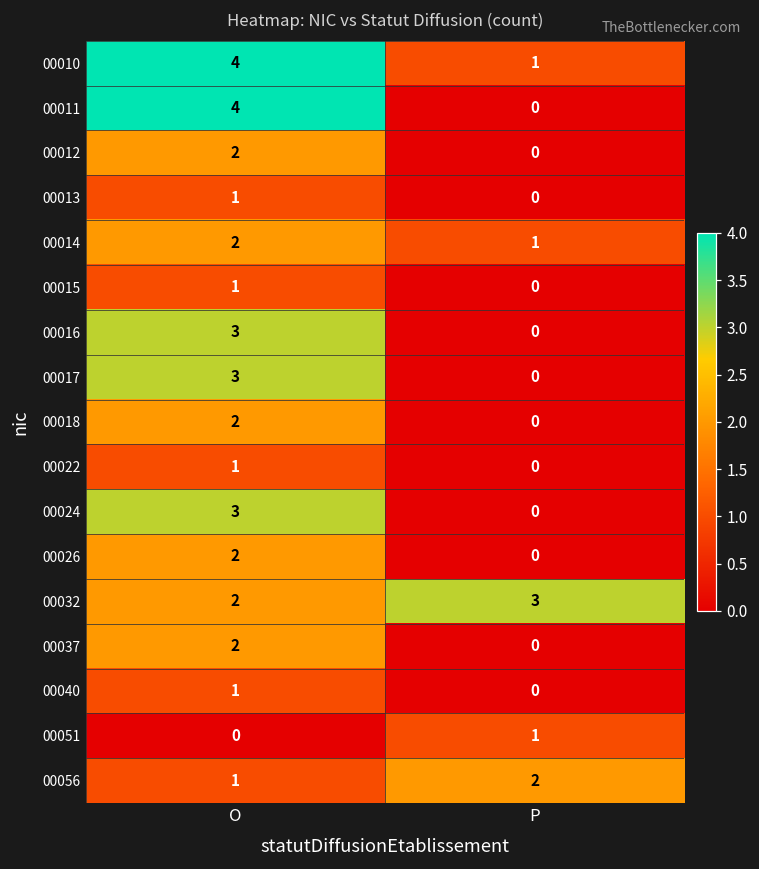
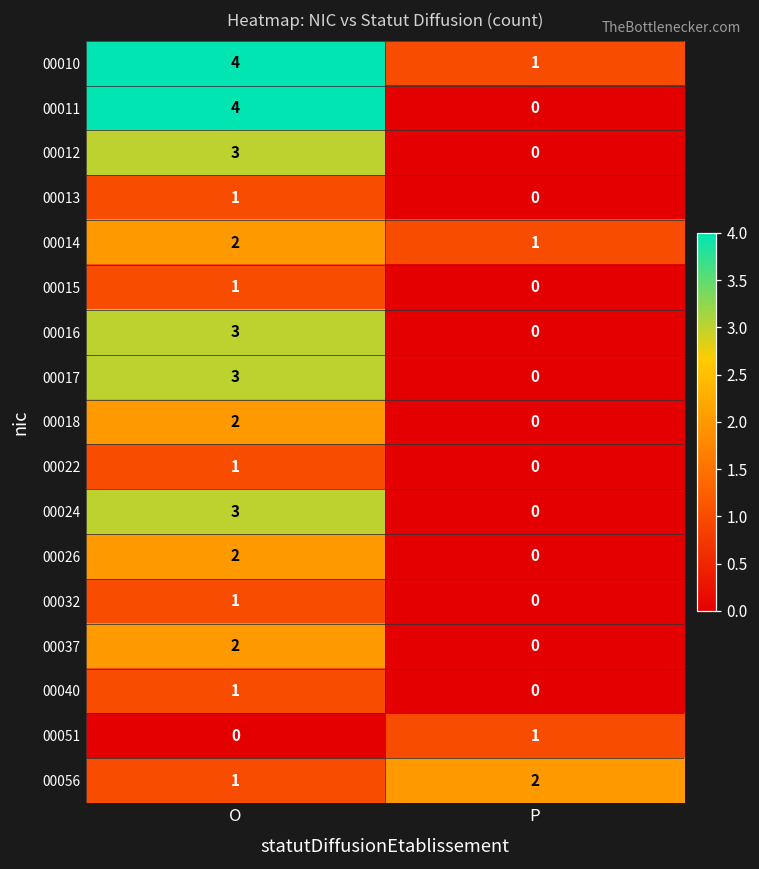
  {
    "00010": {
      "O": 4,
      "P": 1
    },
    "00011": {
      "O": 4,
      "P": 0
    },
    "00012": {
-     "O": 2,
+     "O": 3,
      "P": 0
    },
    "00013": {
      "O": 1,
      "P": 0
    },
    "00014": {
      "O": 2,
      "P": 1
    },
    "00015": {
      "O": 1,
      "P": 0
    },
    "00016": {
      "O": 3,
      "P": 0
    },
    "00017": {
      "O": 3,
      "P": 0
    },
    "00018": {
      "O": 2,
      "P": 0
    },
    "00022": {
      "O": 1,
      "P": 0
    },
    "00024": {
      "O": 3,
      "P": 0
    },
    "00026": {
      "O": 2,
      "P": 0
    },
    "00032": {
-     "O": 2,
-     "P": 3
+     "O": 1,
+     "P": 0
    },
    "00037": {
      "O": 2,
      "P": 0
    },
    "00040": {
      "O": 1,
      "P": 0
    },
    "00051": {
      "O": 0,
      "P": 1
    },
    "00056": {
      "O": 1,
      "P": 2
    }
  }
